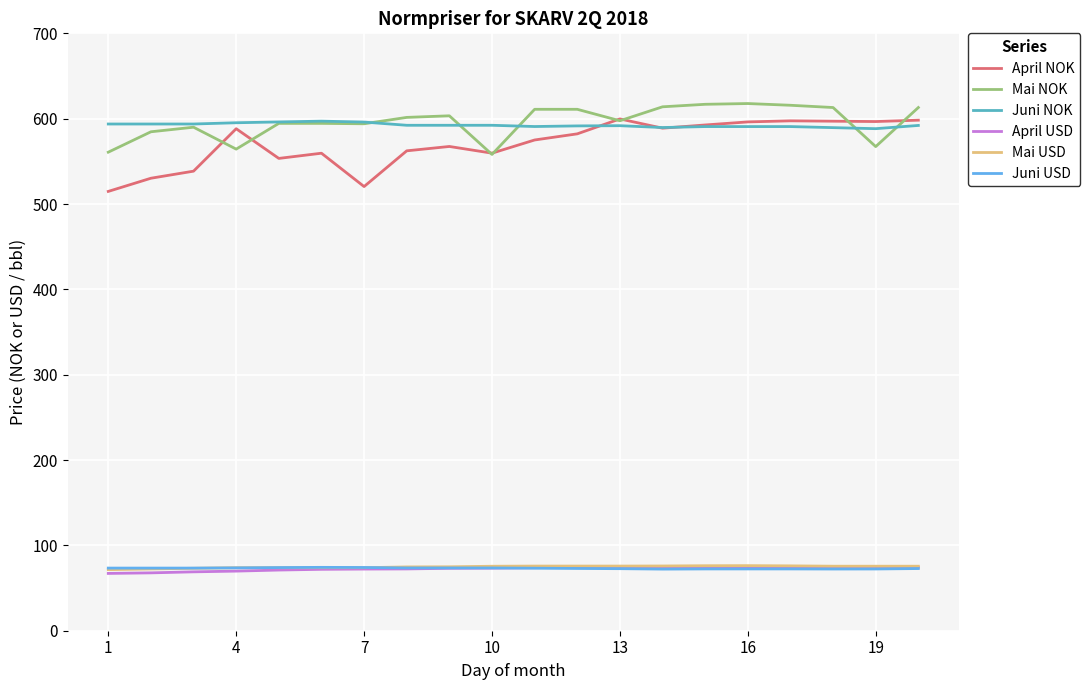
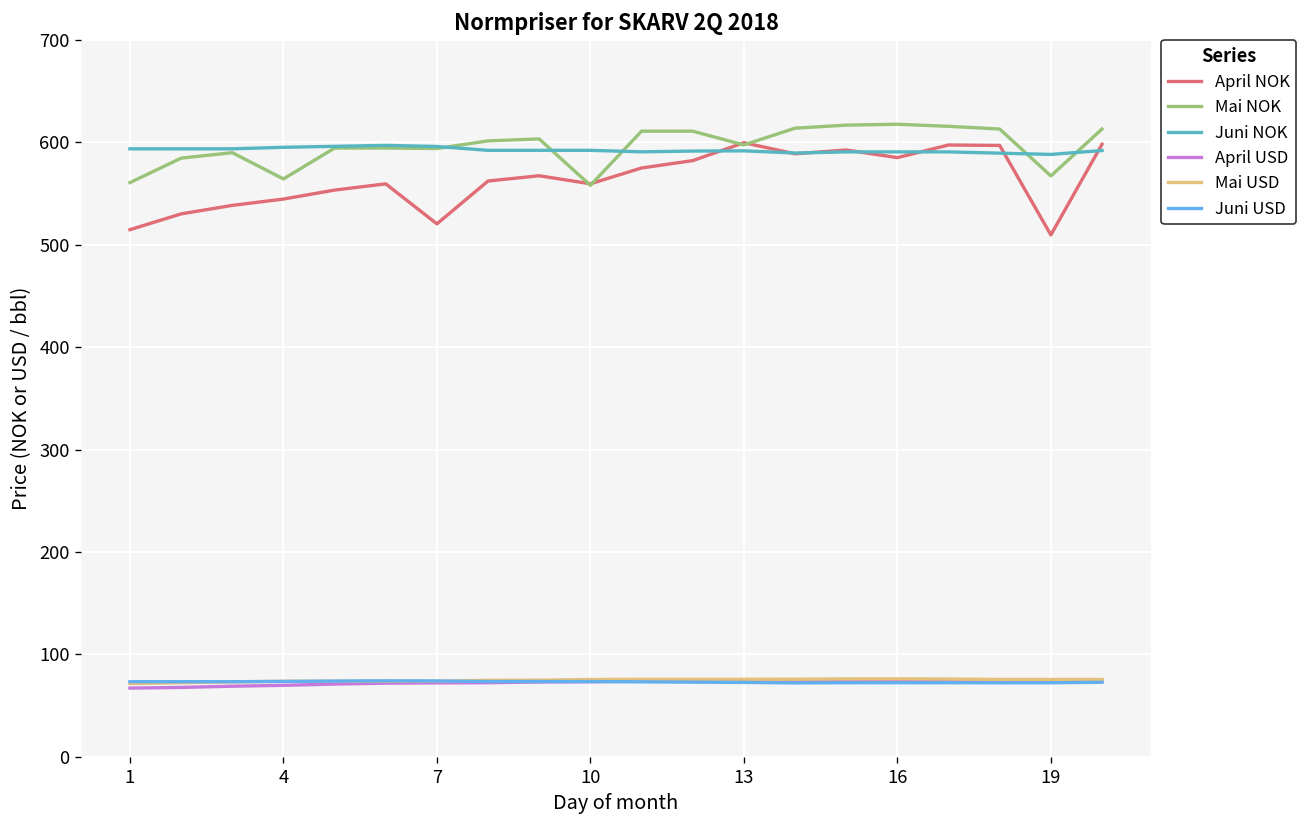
  {
    "April NOK": {
      "1": 510,
-     "4": 590,
+     "4": 540,
      "7": 520,
-     "16": 600,
-     "19": 600
+     "16": 590,
+     "19": 510
    },
    "Mai NOK": {
      "1": 560,
      "4": 560,
      "16": 620,
      "19": 570
    },
    "April USD": {
      "1": 70,
      "4": 70
    }
  }
